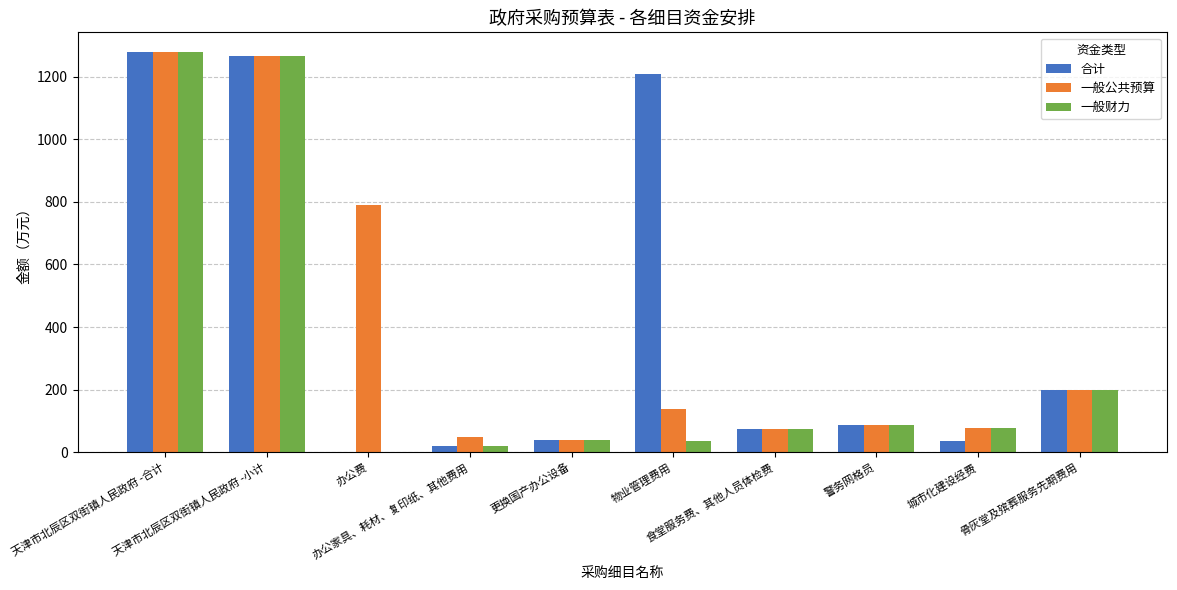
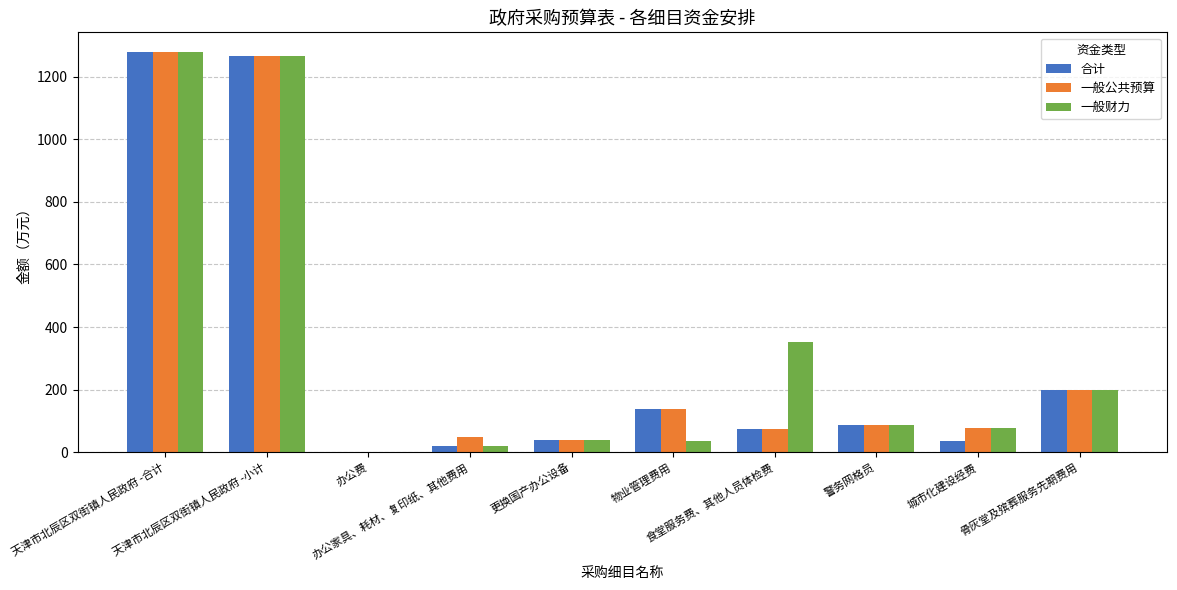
  {
    "合计": {
      "天津市北辰区双街镇人民政府 -合计": 1280,
      "天津市北辰区双街镇人民政府 -小计": 1270,
      "办公家具、耗材、复印纸、其他费用": 20,
      "更换国产办公设备": 40,
-     "物业管理费用": 1210,
+     "物业管理费用": 140,
      "食堂服务费、其他人员体检费": 80,
      "警务网格员": 90,
      "城市化建设经费": 40,
      "骨灰堂及殡葬服务先期费用": 200
    },
    "一般公共预算": {
      "天津市北辰区双街镇人民政府 -合计": 1280,
      "天津市北辰区双街镇人民政府 -小计": 1270,
-     "办公费": 790,
+     "办公费": 0,
      "办公家具、耗材、复印纸、其他费用": 50,
      "更换国产办公设备": 40,
      "物业管理费用": 140,
      "食堂服务费、其他人员体检费": 80,
      "警务网格员": 90,
      "城市化建设经费": 80,
      "骨灰堂及殡葬服务先期费用": 200
    },
    "一般财力": {
      "天津市北辰区双街镇人民政府 -合计": 1280,
      "天津市北辰区双街镇人民政府 -小计": 1270,
      "办公家具、耗材、复印纸、其他费用": 20,
      "更换国产办公设备": 40,
      "物业管理费用": 30,
-     "食堂服务费、其他人员体检费": 80,
+     "食堂服务费、其他人员体检费": 350,
      "警务网格员": 90,
      "城市化建设经费": 80,
      "骨灰堂及殡葬服务先期费用": 200
    }
  }
